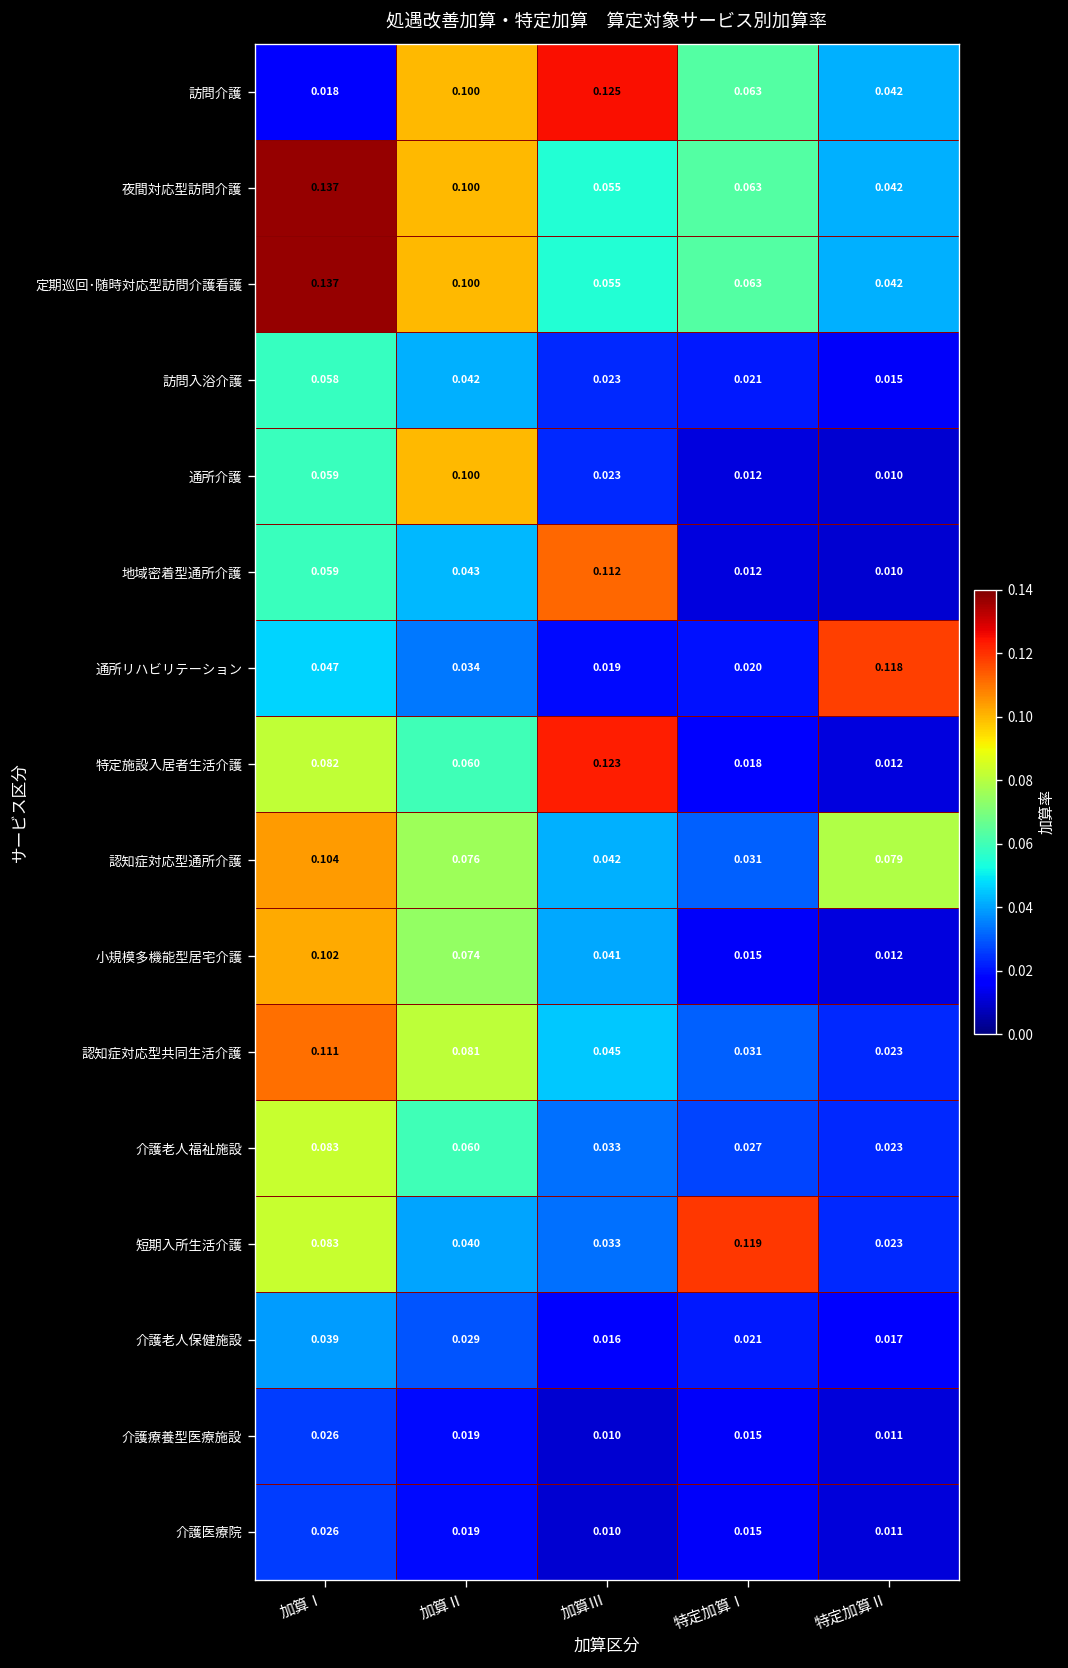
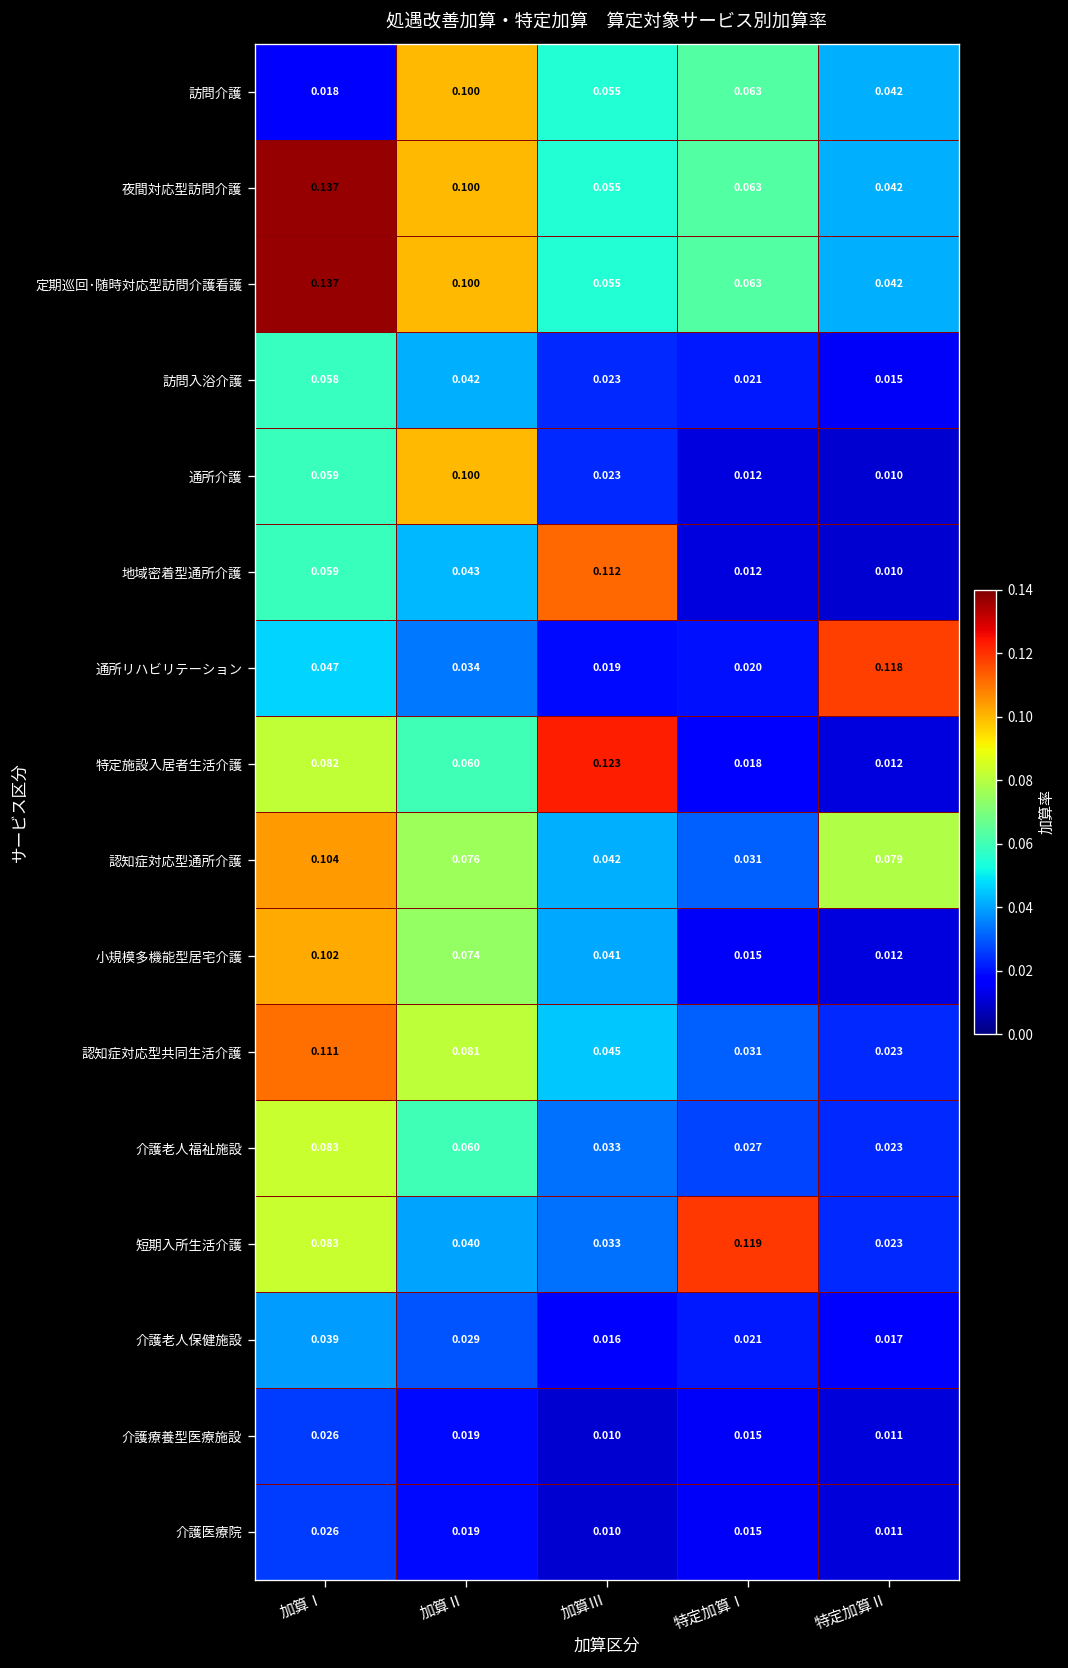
  {
    "訪問介護": {
      "加算Ⅰ": 0.018,
      "加算Ⅱ": 0.100,
-     "加算Ⅲ": 0.125,
+     "加算Ⅲ": 0.055,
      "特定加算Ⅰ": 0.063,
      "特定加算Ⅱ": 0.042
    },
    "夜間対応型訪問介護": {
      "加算Ⅰ": 0.137,
      "加算Ⅱ": 0.100,
      "加算Ⅲ": 0.055,
      "特定加算Ⅰ": 0.063,
      "特定加算Ⅱ": 0.042
    },
    "定期巡回･随時対応型訪問介護看護": {
      "加算Ⅰ": 0.137,
      "加算Ⅱ": 0.100,
      "加算Ⅲ": 0.055,
      "特定加算Ⅰ": 0.063,
      "特定加算Ⅱ": 0.042
    },
    "訪問入浴介護": {
      "加算Ⅰ": 0.058,
      "加算Ⅱ": 0.042,
      "加算Ⅲ": 0.023,
      "特定加算Ⅰ": 0.021,
      "特定加算Ⅱ": 0.015
    },
    "通所介護": {
      "加算Ⅰ": 0.059,
      "加算Ⅱ": 0.100,
      "加算Ⅲ": 0.023,
      "特定加算Ⅰ": 0.012,
      "特定加算Ⅱ": 0.010
    },
    "地域密着型通所介護": {
      "加算Ⅰ": 0.059,
      "加算Ⅱ": 0.043,
      "加算Ⅲ": 0.112,
      "特定加算Ⅰ": 0.012,
      "特定加算Ⅱ": 0.010
    },
    "通所リハビリテーション": {
      "加算Ⅰ": 0.047,
      "加算Ⅱ": 0.034,
      "加算Ⅲ": 0.019,
      "特定加算Ⅰ": 0.020,
      "特定加算Ⅱ": 0.118
    },
    "特定施設入居者生活介護": {
      "加算Ⅰ": 0.082,
      "加算Ⅱ": 0.060,
      "加算Ⅲ": 0.123,
      "特定加算Ⅰ": 0.018,
      "特定加算Ⅱ": 0.012
    },
    "認知症対応型通所介護": {
      "加算Ⅰ": 0.104,
      "加算Ⅱ": 0.076,
      "加算Ⅲ": 0.042,
      "特定加算Ⅰ": 0.031,
      "特定加算Ⅱ": 0.079
    },
    "小規模多機能型居宅介護": {
      "加算Ⅰ": 0.102,
      "加算Ⅱ": 0.074,
      "加算Ⅲ": 0.041,
      "特定加算Ⅰ": 0.015,
      "特定加算Ⅱ": 0.012
    },
    "認知症対応型共同生活介護": {
      "加算Ⅰ": 0.111,
      "加算Ⅱ": 0.081,
      "加算Ⅲ": 0.045,
      "特定加算Ⅰ": 0.031,
      "特定加算Ⅱ": 0.023
    },
    "介護老人福祉施設": {
      "加算Ⅰ": 0.083,
      "加算Ⅱ": 0.060,
      "加算Ⅲ": 0.033,
      "特定加算Ⅰ": 0.027,
      "特定加算Ⅱ": 0.023
    },
    "短期入所生活介護": {
      "加算Ⅰ": 0.083,
      "加算Ⅱ": 0.040,
      "加算Ⅲ": 0.033,
      "特定加算Ⅰ": 0.119,
      "特定加算Ⅱ": 0.023
    },
    "介護老人保健施設": {
      "加算Ⅰ": 0.039,
      "加算Ⅱ": 0.029,
      "加算Ⅲ": 0.016,
      "特定加算Ⅰ": 0.021,
      "特定加算Ⅱ": 0.017
    },
    "介護療養型医療施設": {
      "加算Ⅰ": 0.026,
      "加算Ⅱ": 0.019,
      "加算Ⅲ": 0.010,
      "特定加算Ⅰ": 0.015,
      "特定加算Ⅱ": 0.011
    },
    "介護医療院": {
      "加算Ⅰ": 0.026,
      "加算Ⅱ": 0.019,
      "加算Ⅲ": 0.010,
      "特定加算Ⅰ": 0.015,
      "特定加算Ⅱ": 0.011
    }
  }
